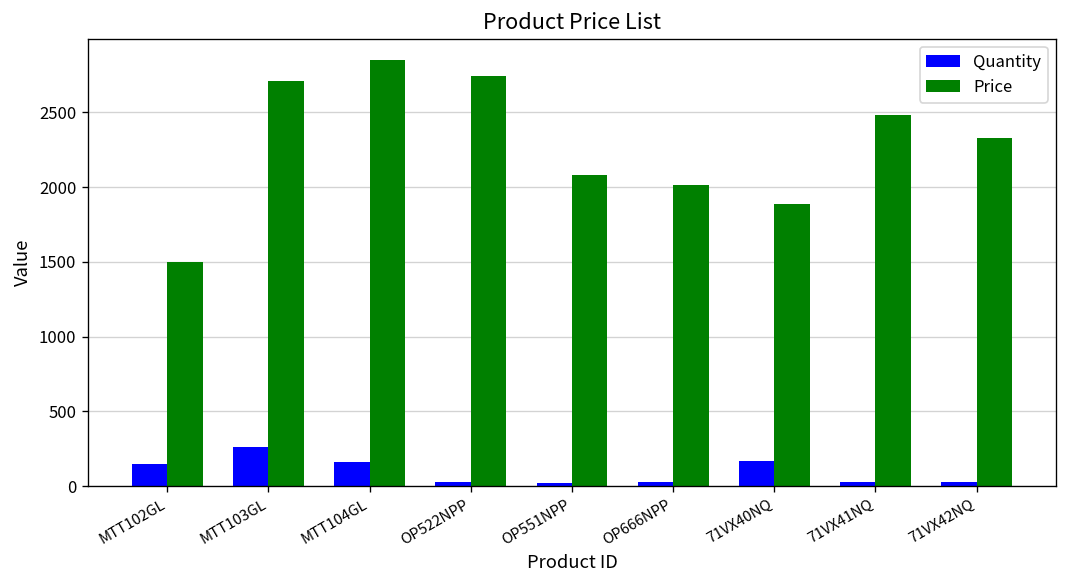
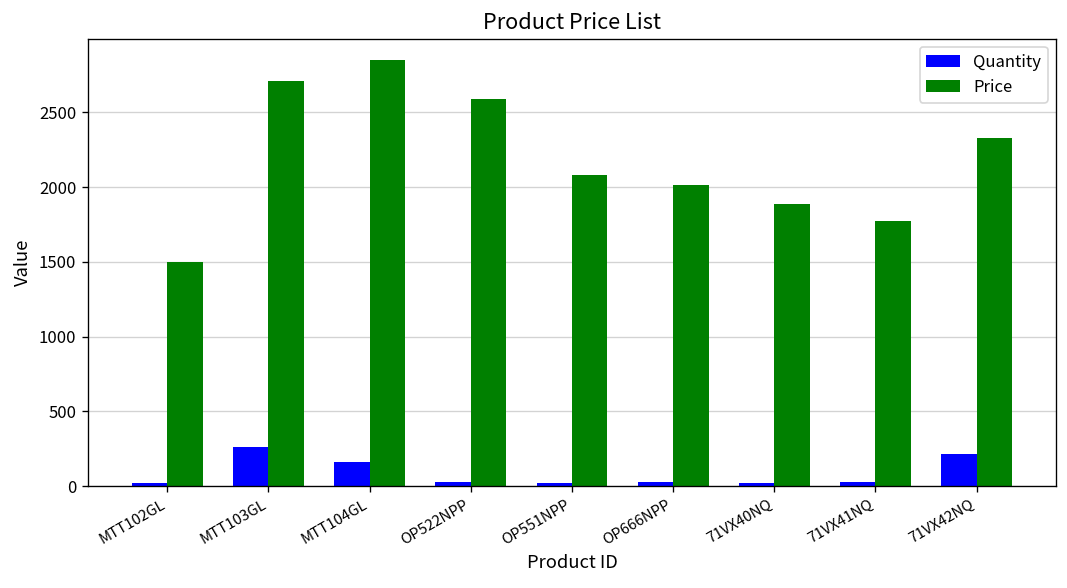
  {
    "Quantity": {
-     "MTT102GL": 150,
+     "MTT102GL": 20,
      "MTT103GL": 260,
      "MTT104GL": 160,
      "OP522NPP": 20,
      "OP551NPP": 20,
      "OP666NPP": 30,
-     "71VX40NQ": 170,
+     "71VX40NQ": 20,
      "71VX41NQ": 30,
-     "71VX42NQ": 30
+     "71VX42NQ": 220
    },
    "Price": {
      "MTT102GL": 1500,
      "MTT103GL": 2710,
      "MTT104GL": 2850,
-     "OP522NPP": 2740,
+     "OP522NPP": 2590,
      "OP551NPP": 2080,
      "OP666NPP": 2020,
      "71VX40NQ": 1890,
-     "71VX41NQ": 2490,
+     "71VX41NQ": 1770,
      "71VX42NQ": 2330
    }
  }
